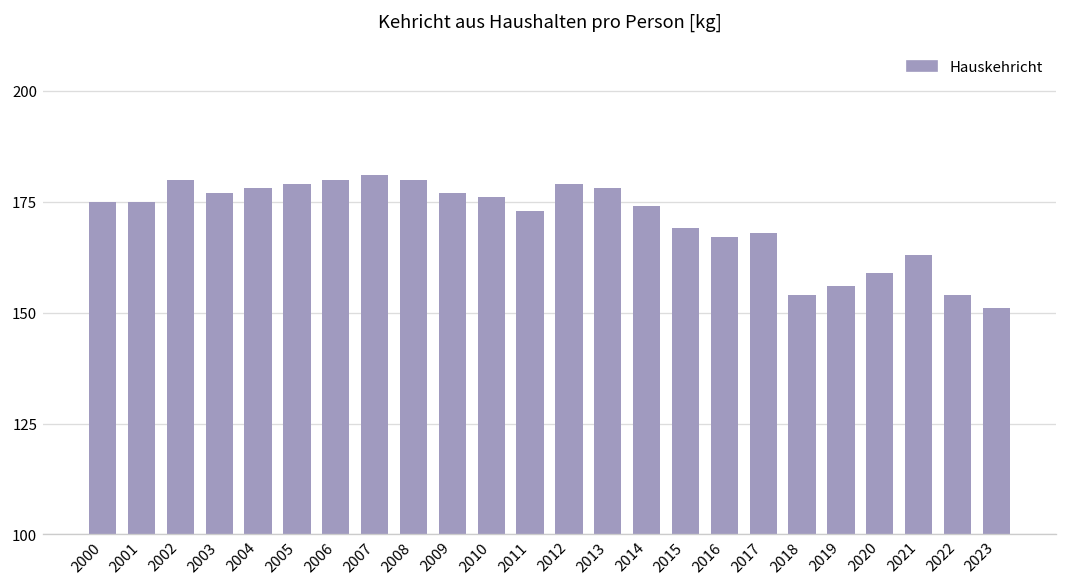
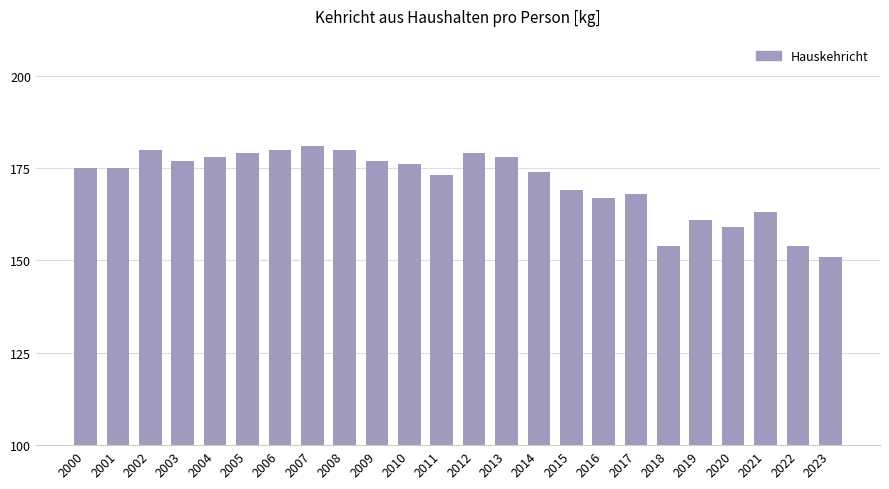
  {
    "2000": 175,
    "2001": 175,
    "2002": 180,
    "2003": 177,
    "2004": 178,
    "2005": 179,
    "2006": 180,
    "2007": 181,
    "2008": 180,
    "2009": 177,
    "2010": 176,
    "2011": 173,
    "2012": 179,
    "2013": 178,
    "2014": 174,
    "2015": 169,
    "2016": 167,
    "2017": 168,
    "2018": 154,
-   "2019": 156,
+   "2019": 161,
    "2020": 159,
    "2021": 163,
    "2022": 154,
    "2023": 151
  }
